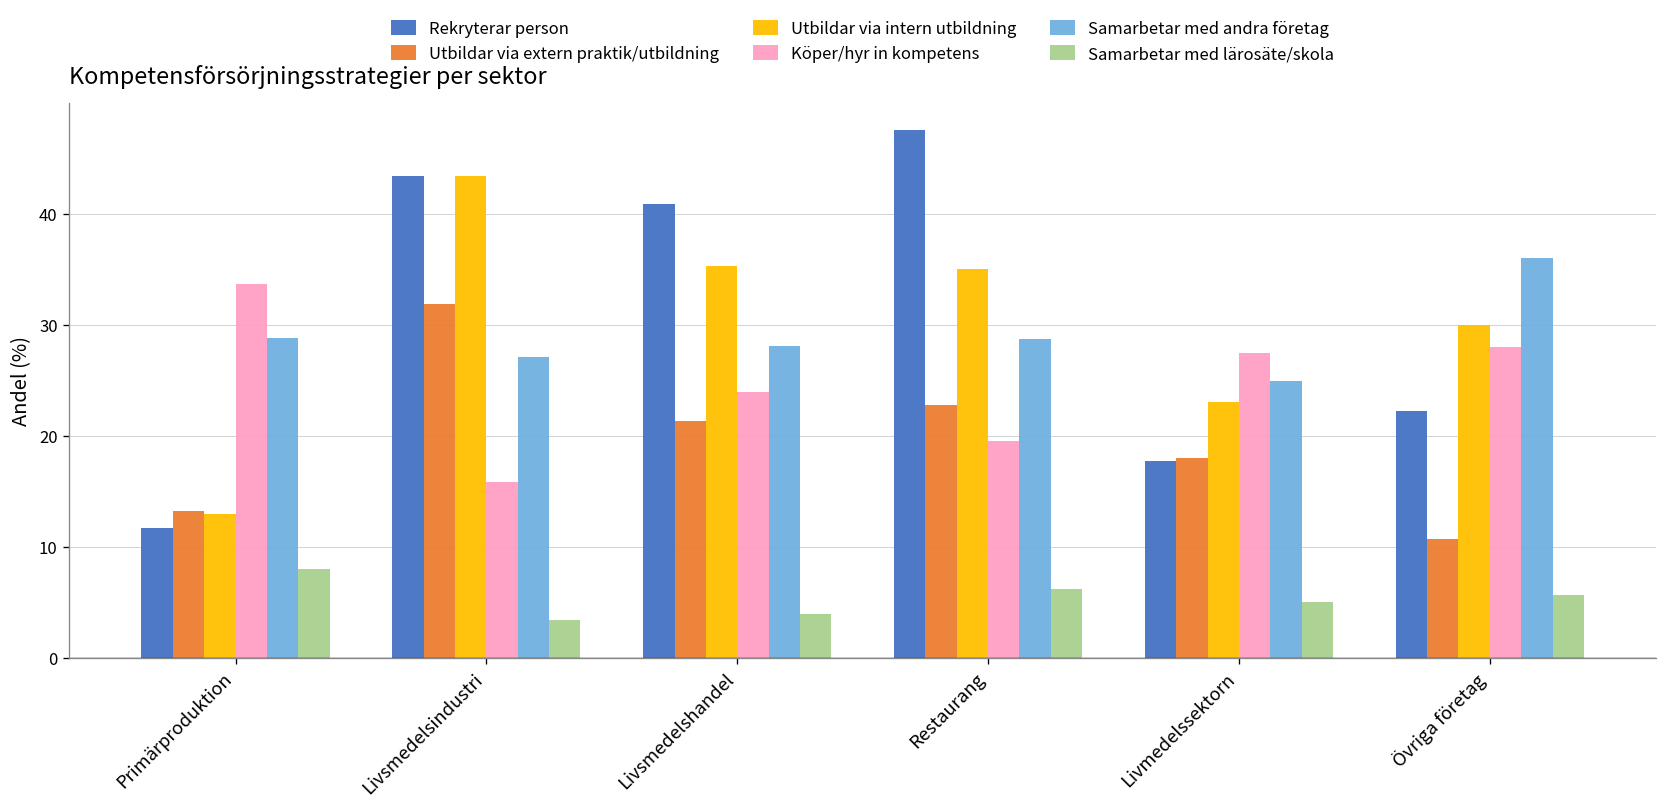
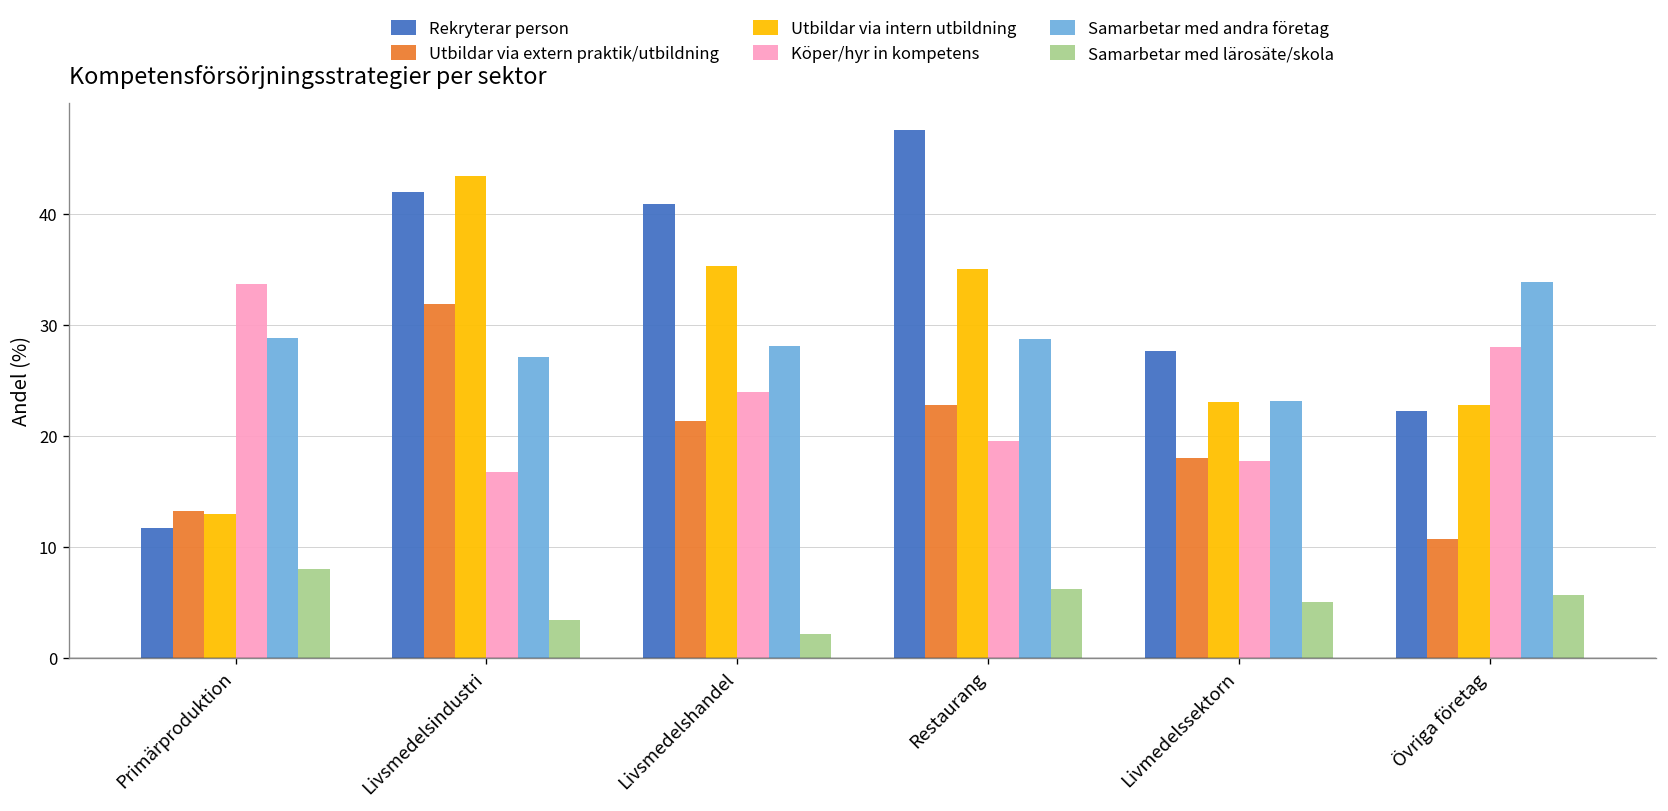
  {
    "Rekryterar person": {
      "Primärproduktion": 12,
-     "Livsmedelsindustri": 43,
+     "Livsmedelsindustri": 42,
      "Livsmedelshandel": 41,
      "Restaurang": 48,
-     "Livmedelssektorn": 18,
+     "Livmedelssektorn": 28,
      "Övriga företag": 22
    },
    "Utbildar via extern praktik/utbildning": {
      "Primärproduktion": 13,
      "Livsmedelsindustri": 32,
      "Livsmedelshandel": 21,
      "Restaurang": 23,
      "Livmedelssektorn": 18,
      "Övriga företag": 11
    },
    "Utbildar via intern utbildning": {
      "Primärproduktion": 13,
      "Livsmedelsindustri": 43,
      "Livsmedelshandel": 35,
      "Restaurang": 35,
      "Livmedelssektorn": 23,
-     "Övriga företag": 30
+     "Övriga företag": 23
    },
    "Köper/hyr in kompetens": {
      "Primärproduktion": 34,
-     "Livsmedelsindustri": 16,
+     "Livsmedelsindustri": 17,
      "Livsmedelshandel": 24,
      "Restaurang": 20,
-     "Livmedelssektorn": 28,
+     "Livmedelssektorn": 18,
      "Övriga företag": 28
    },
    "Samarbetar med andra företag": {
      "Primärproduktion": 29,
      "Livsmedelsindustri": 27,
      "Livsmedelshandel": 28,
      "Restaurang": 29,
-     "Livmedelssektorn": 25,
-     "Övriga företag": 36
+     "Livmedelssektorn": 23,
+     "Övriga företag": 34
    },
    "Samarbetar med lärosäte/skola": {
      "Primärproduktion": 8,
      "Livsmedelsindustri": 3,
-     "Livsmedelshandel": 4,
+     "Livsmedelshandel": 2,
      "Restaurang": 6,
      "Livmedelssektorn": 5,
      "Övriga företag": 6
    }
  }
